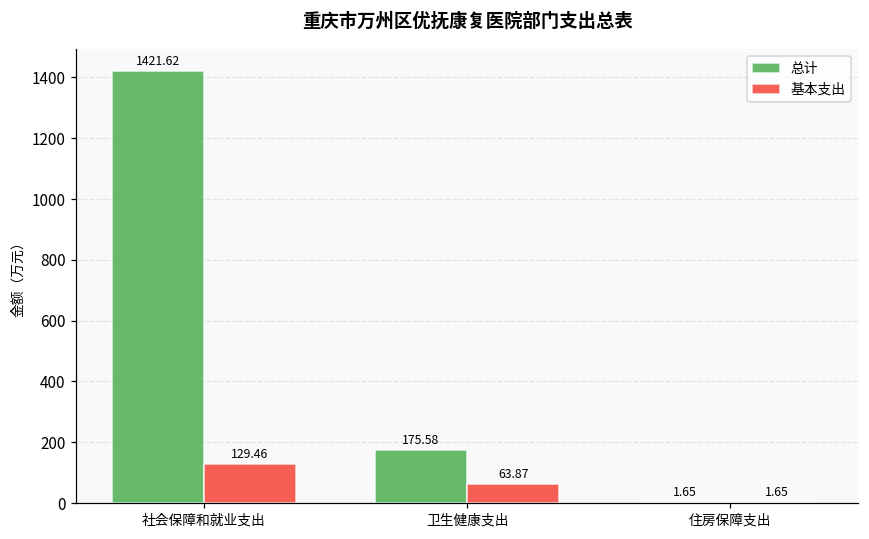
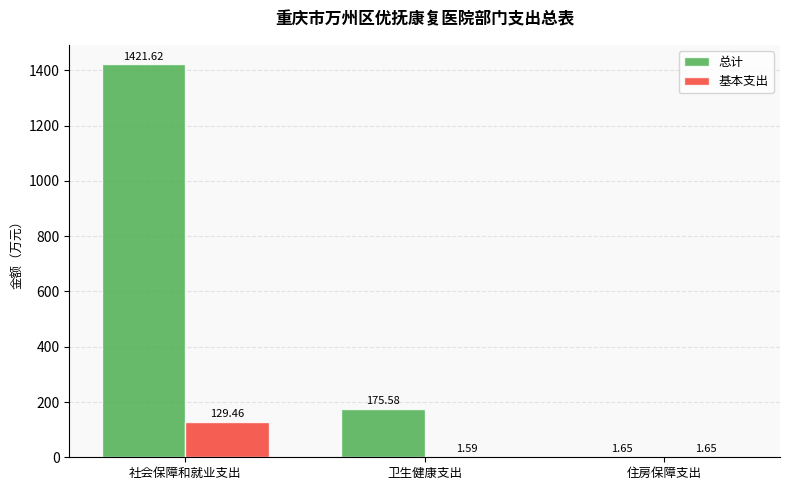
  {
    "总计": {
      "社会保障和就业支出": 1421.62,
      "卫生健康支出": 175.58,
      "住房保障支出": 1.65
    },
    "基本支出": {
      "社会保障和就业支出": 129.46,
-     "卫生健康支出": 63.87,
+     "卫生健康支出": 1.59,
      "住房保障支出": 1.65
    }
  }
